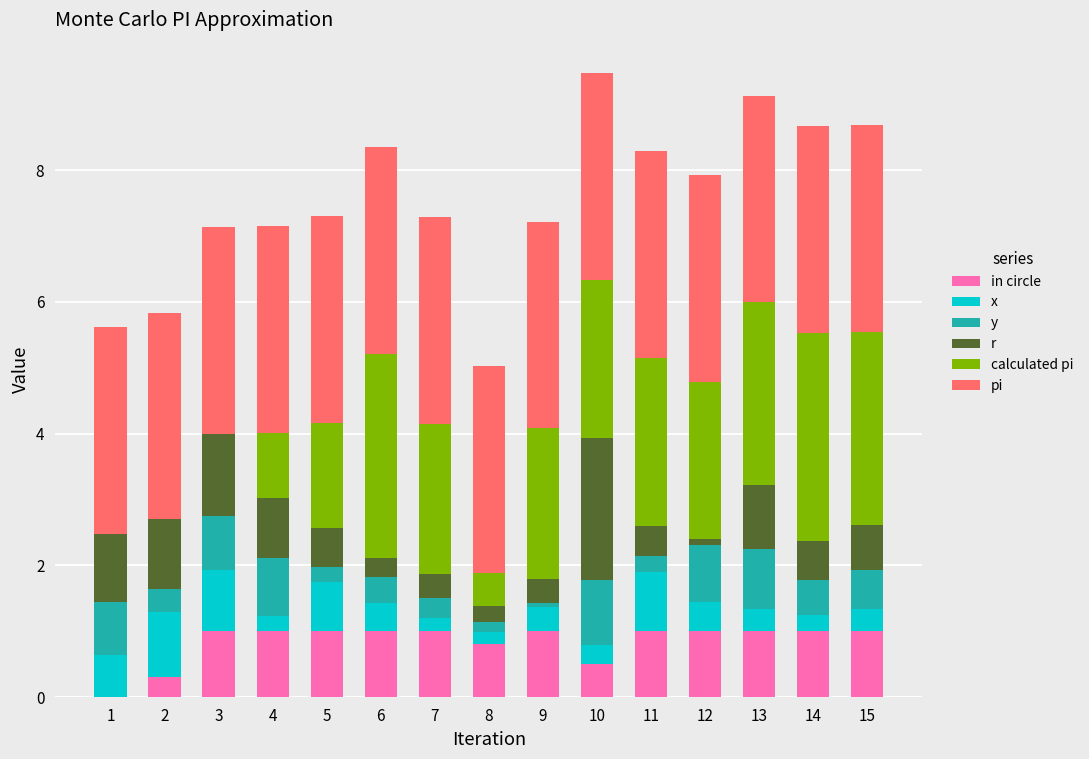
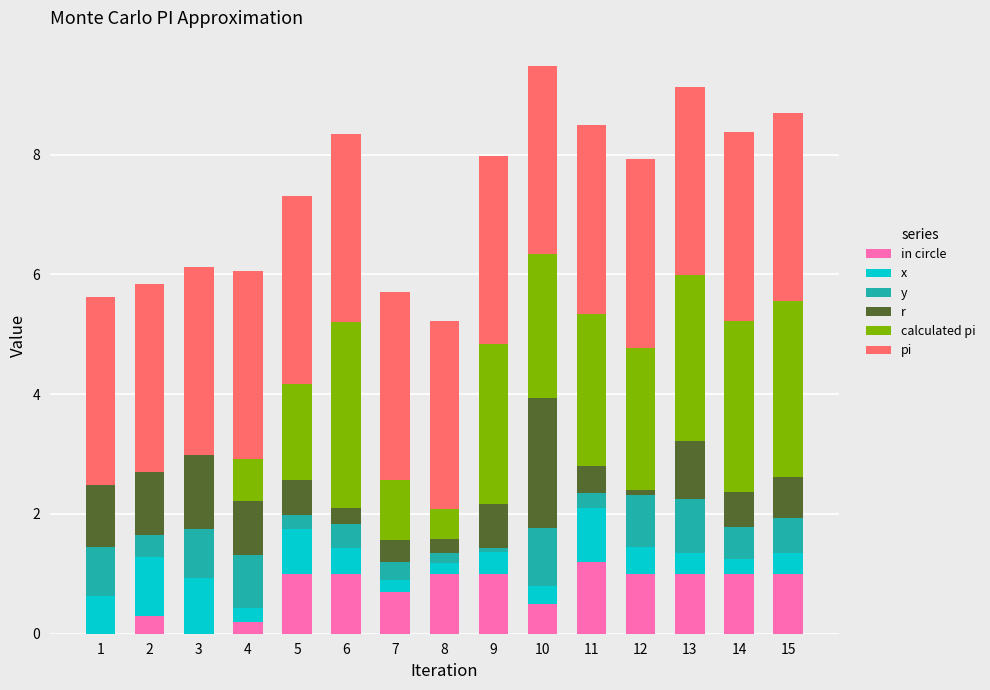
  {
    "in circle": {
      "1": 0.0,
      "2": 0.3,
-     "3": 1,
-     "4": 1.0,
+     "3": 0,
+     "4": 0.2,
      "5": 1.0,
      "6": 1.0,
-     "7": 1.0,
-     "8": 0.8,
+     "7": 0.7,
+     "8": 1.0,
      "9": 1.0,
      "10": 0.5,
-     "11": 1.0,
+     "11": 1.2,
      "12": 1.0,
      "13": 1.0,
      "14": 1.0,
      "15": 1.0
    },
    "r": {
      "1": 1.0,
      "2": 1.1,
      "3": 1.2,
      "4": 0.9,
      "5": 0.6,
      "6": 0.3,
      "7": 0.4,
      "8": 0.2,
-     "9": 0.4,
+     "9": 0.7,
      "10": 2.2,
      "11": 0.5,
      "12": 0.1,
      "13": 1.0,
      "14": 0.6,
      "15": 0.7
    },
    "calculated pi": {
      "1": 0.0,
      "2": 0.0,
      "3": 0.0,
-     "4": 1.0,
+     "4": 0.7,
      "5": 1.6,
      "6": 3.1,
-     "7": 2.3,
+     "7": 1.0,
      "8": 0.5,
-     "9": 2.3,
+     "9": 2.7,
      "10": 2.4,
      "11": 2.5,
      "12": 2.4,
      "13": 2.8,
-     "14": 3.2,
+     "14": 2.9,
      "15": 2.9
    },
    "pi": {
      "1": 3.1,
      "2": 3.1,
      "3": 3.1,
      "4": 3.1,
      "5": 3.1,
      "6": 3.1,
      "7": 3.1,
      "8": 3.1,
      "9": 3.1,
      "10": 3.1,
      "11": 3.1,
      "12": 3.1,
      "13": 3.1,
      "14": 3.1,
      "15": 3.1
    }
  }
